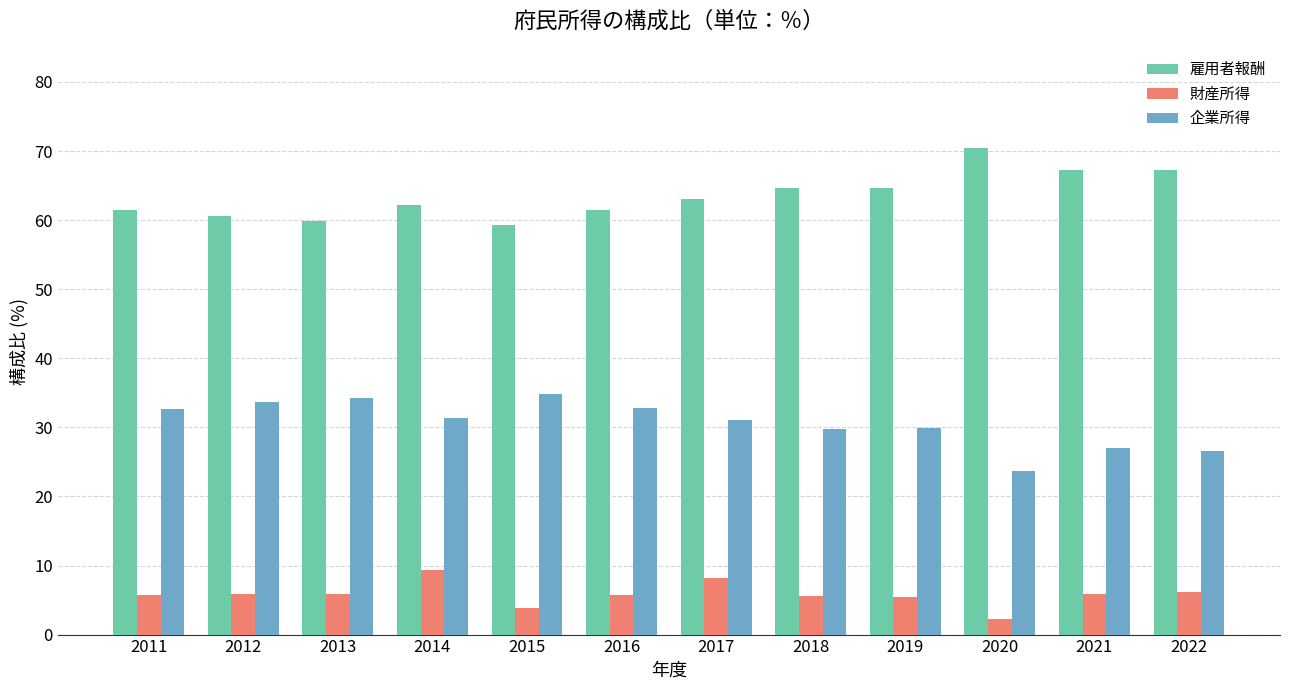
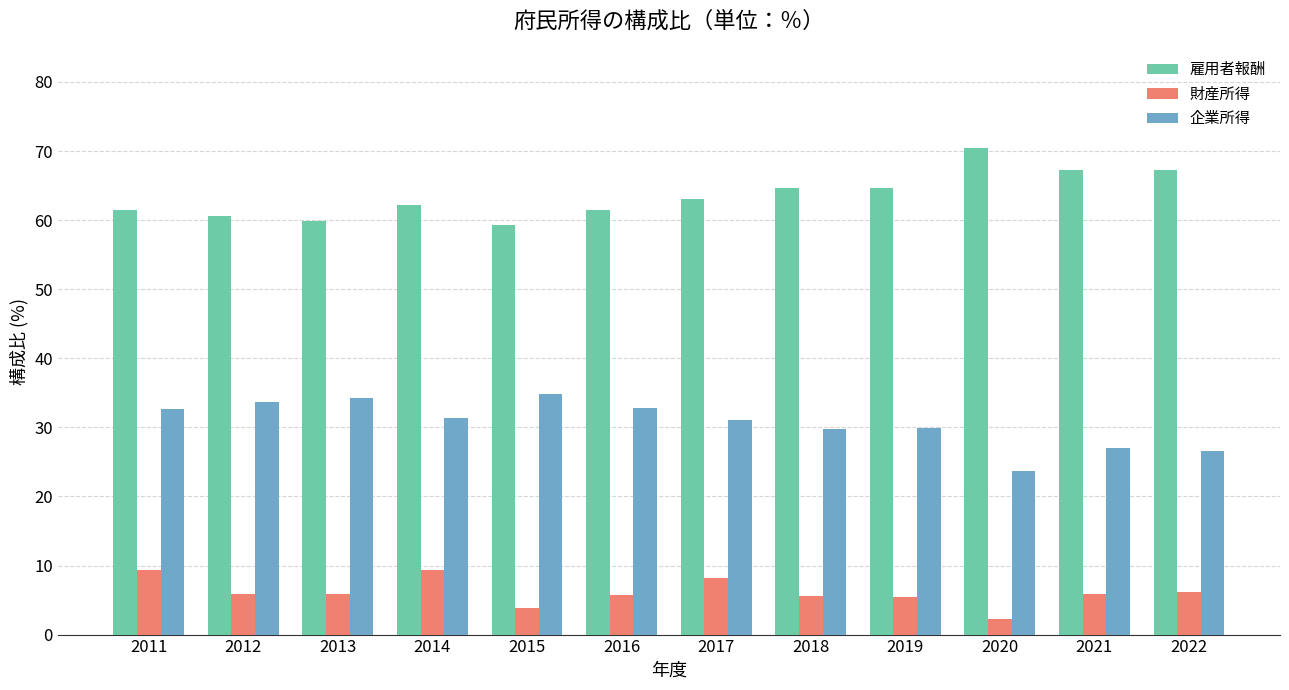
  {
    "財産所得": {
-     "2011": 6,
+     "2011": 9,
      "2012": 6,
      "2013": 6,
      "2014": 9,
      "2015": 4,
      "2016": 6,
      "2017": 8,
      "2018": 6,
      "2019": 5,
      "2020": 2,
      "2021": 6,
      "2022": 6
    }
  }
